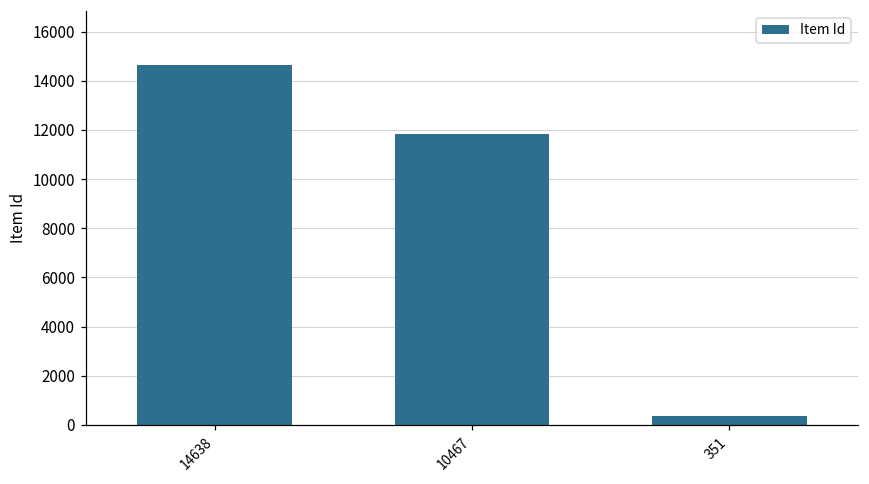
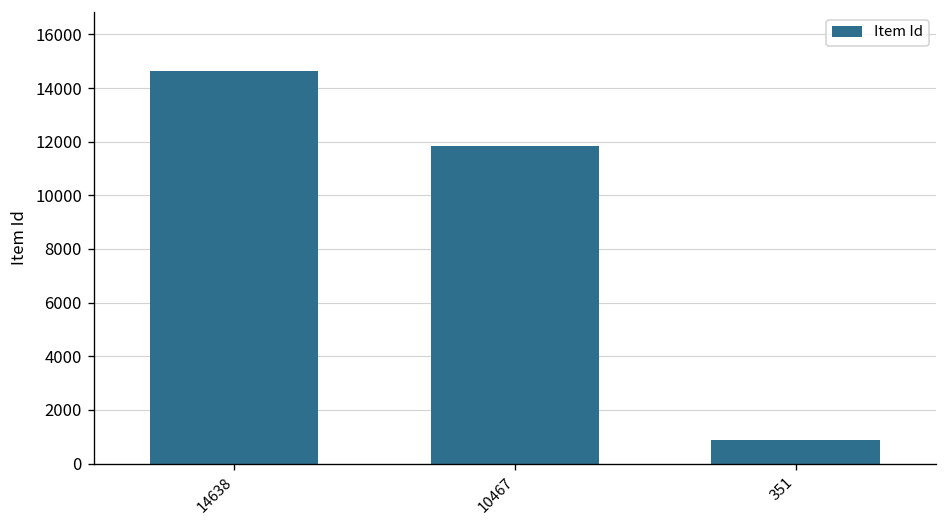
  {
    "14638": 14600,
    "10467": 11800,
-   "351": 400
+   "351": 900
  }
